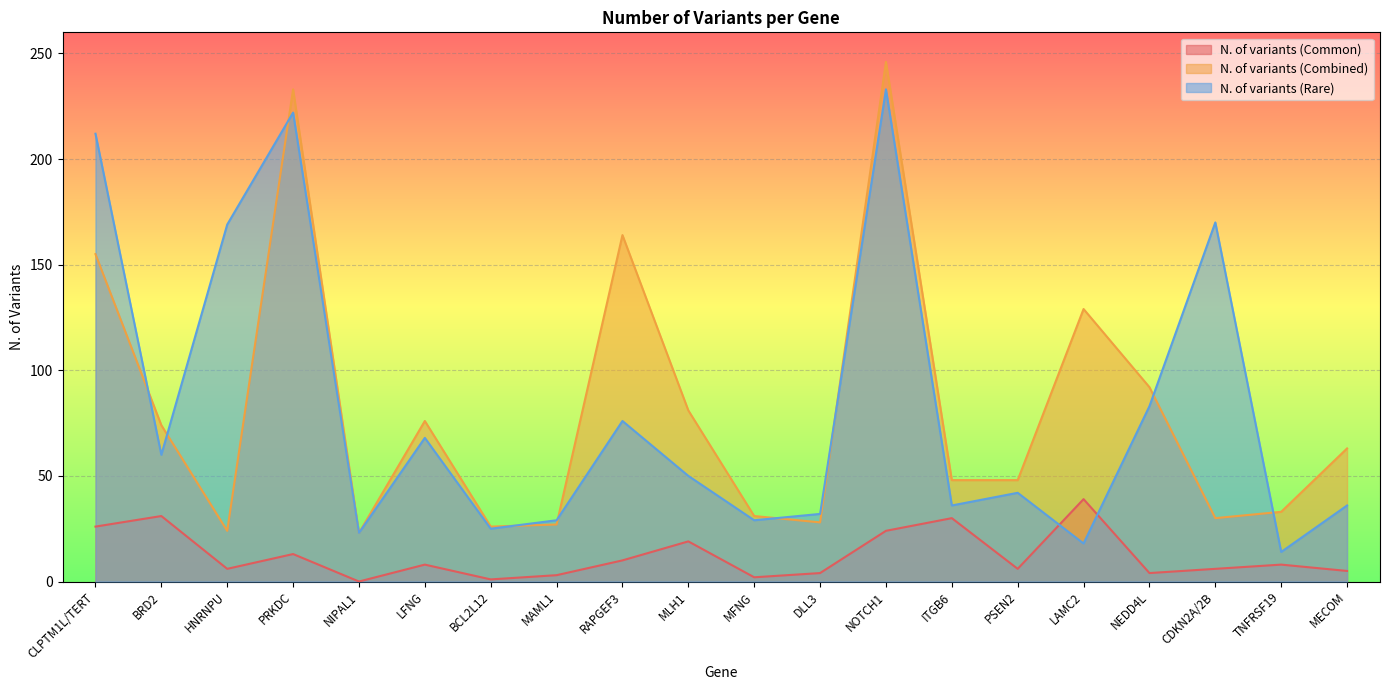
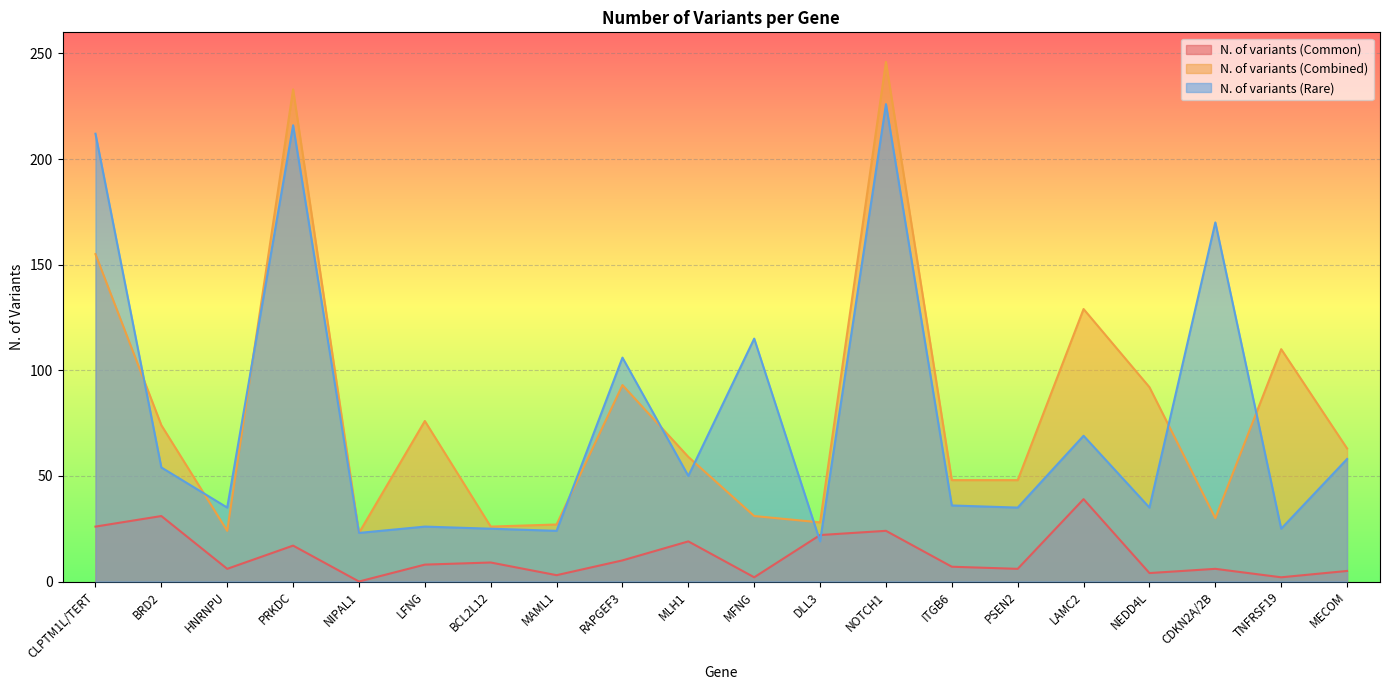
  {
    "N. of variants (Common)": {
      "CLPTM1L/TERT": 26,
      "BRD2": 31,
      "HNRNPU": 6,
-     "PRKDC": 13,
+     "PRKDC": 17,
      "NIPAL1": 0,
      "LFNG": 8,
-     "BCL2L12": 1,
+     "BCL2L12": 9,
      "MAML1": 3,
      "RAPGEF3": 10,
      "MLH1": 19,
      "MFNG": 2,
-     "DLL3": 4,
+     "DLL3": 22,
      "NOTCH1": 24,
-     "ITGB6": 30,
+     "ITGB6": 7,
      "PSEN2": 6,
      "LAMC2": 39,
      "NEDD4L": 4,
      "CDKN2A/2B": 6,
-     "TNFRSF19": 8,
+     "TNFRSF19": 2,
      "MECOM": 5
    },
    "N. of variants (Combined)": {
      "CLPTM1L/TERT": 155,
      "BRD2": 74,
      "HNRNPU": 24,
      "PRKDC": 233,
      "LFNG": 76,
      "MAML1": 27,
-     "RAPGEF3": 164,
-     "MLH1": 81,
+     "RAPGEF3": 93,
+     "MLH1": 59,
      "MFNG": 31,
      "DLL3": 28,
      "NOTCH1": 246,
      "ITGB6": 48,
      "PSEN2": 48,
      "LAMC2": 129,
      "NEDD4L": 92,
      "CDKN2A/2B": 30,
-     "TNFRSF19": 33,
+     "TNFRSF19": 110,
      "MECOM": 63
    },
    "N. of variants (Rare)": {
      "CLPTM1L/TERT": 212,
-     "BRD2": 60,
-     "HNRNPU": 169,
-     "PRKDC": 222,
-     "LFNG": 68,
-     "MAML1": 29,
-     "RAPGEF3": 76,
+     "BRD2": 54,
+     "HNRNPU": 35,
+     "PRKDC": 216,
+     "LFNG": 26,
+     "MAML1": 24,
+     "RAPGEF3": 106,
      "MLH1": 50,
-     "MFNG": 29,
-     "DLL3": 32,
-     "NOTCH1": 233,
+     "MFNG": 115,
+     "DLL3": 19,
+     "NOTCH1": 226,
      "ITGB6": 36,
-     "PSEN2": 42,
-     "LAMC2": 18,
-     "NEDD4L": 83,
+     "PSEN2": 35,
+     "LAMC2": 69,
+     "NEDD4L": 35,
      "CDKN2A/2B": 170,
-     "TNFRSF19": 14,
-     "MECOM": 36
+     "TNFRSF19": 25,
+     "MECOM": 58
    }
  }
